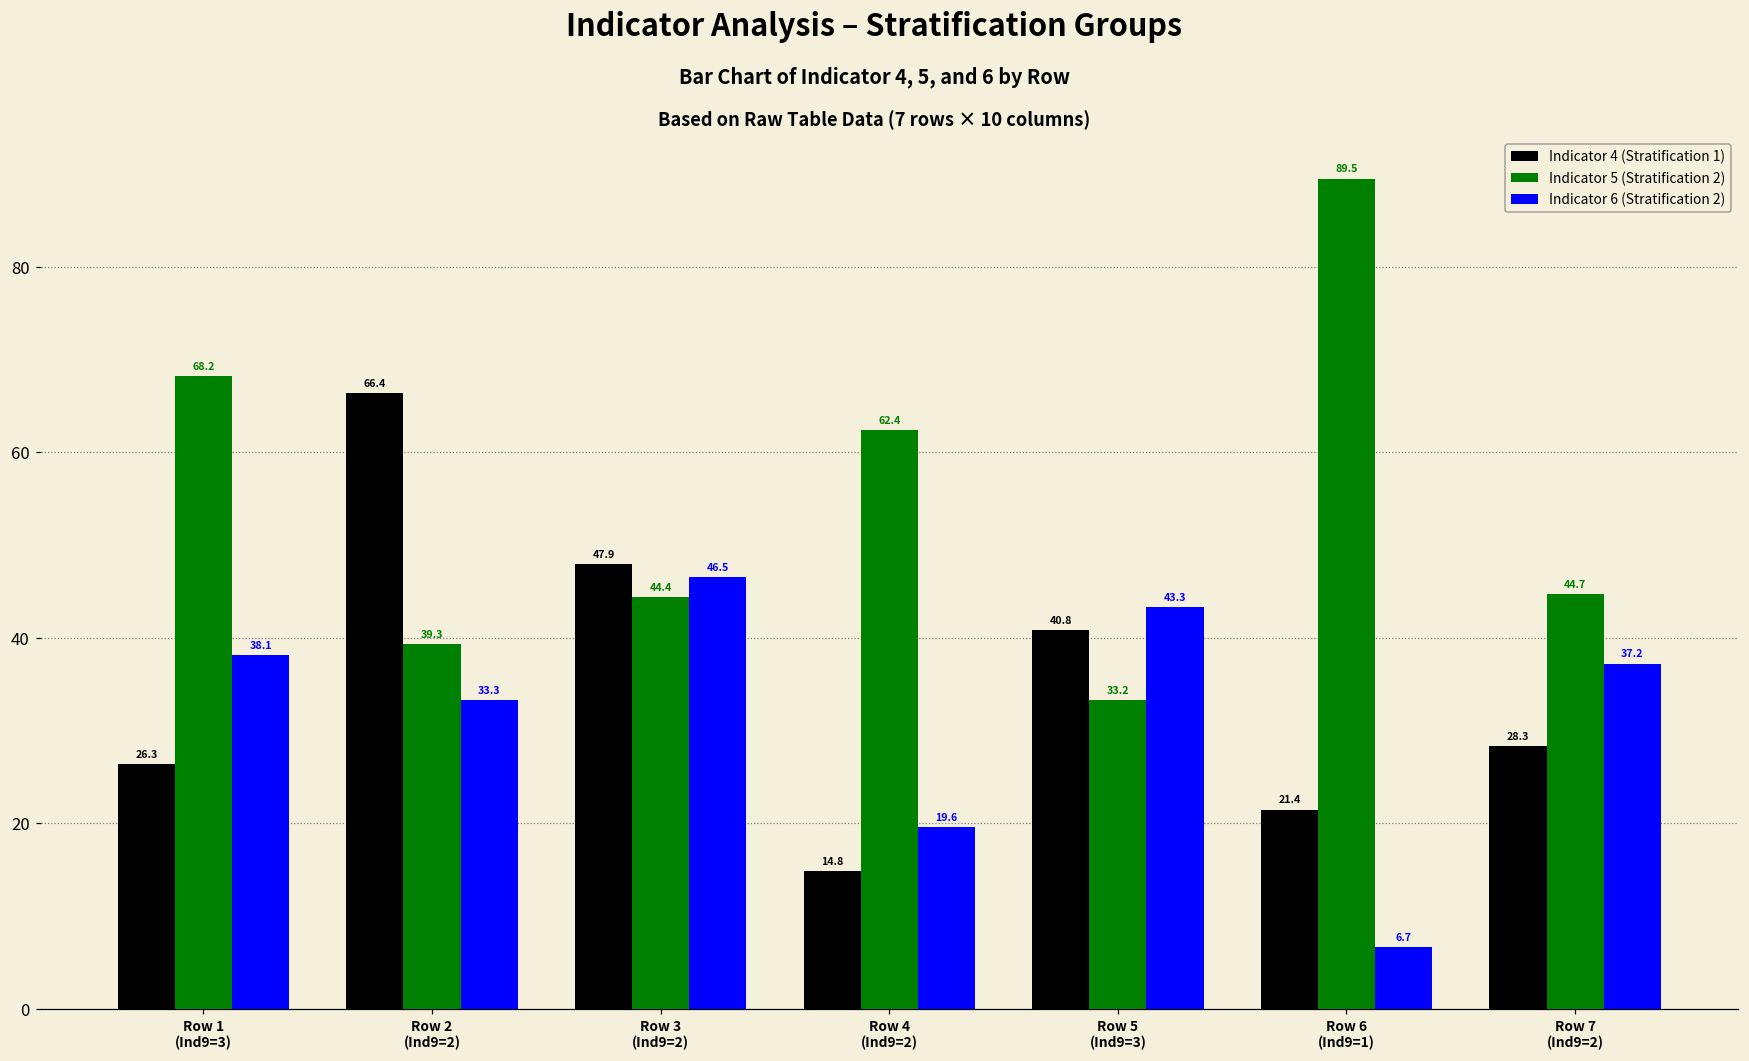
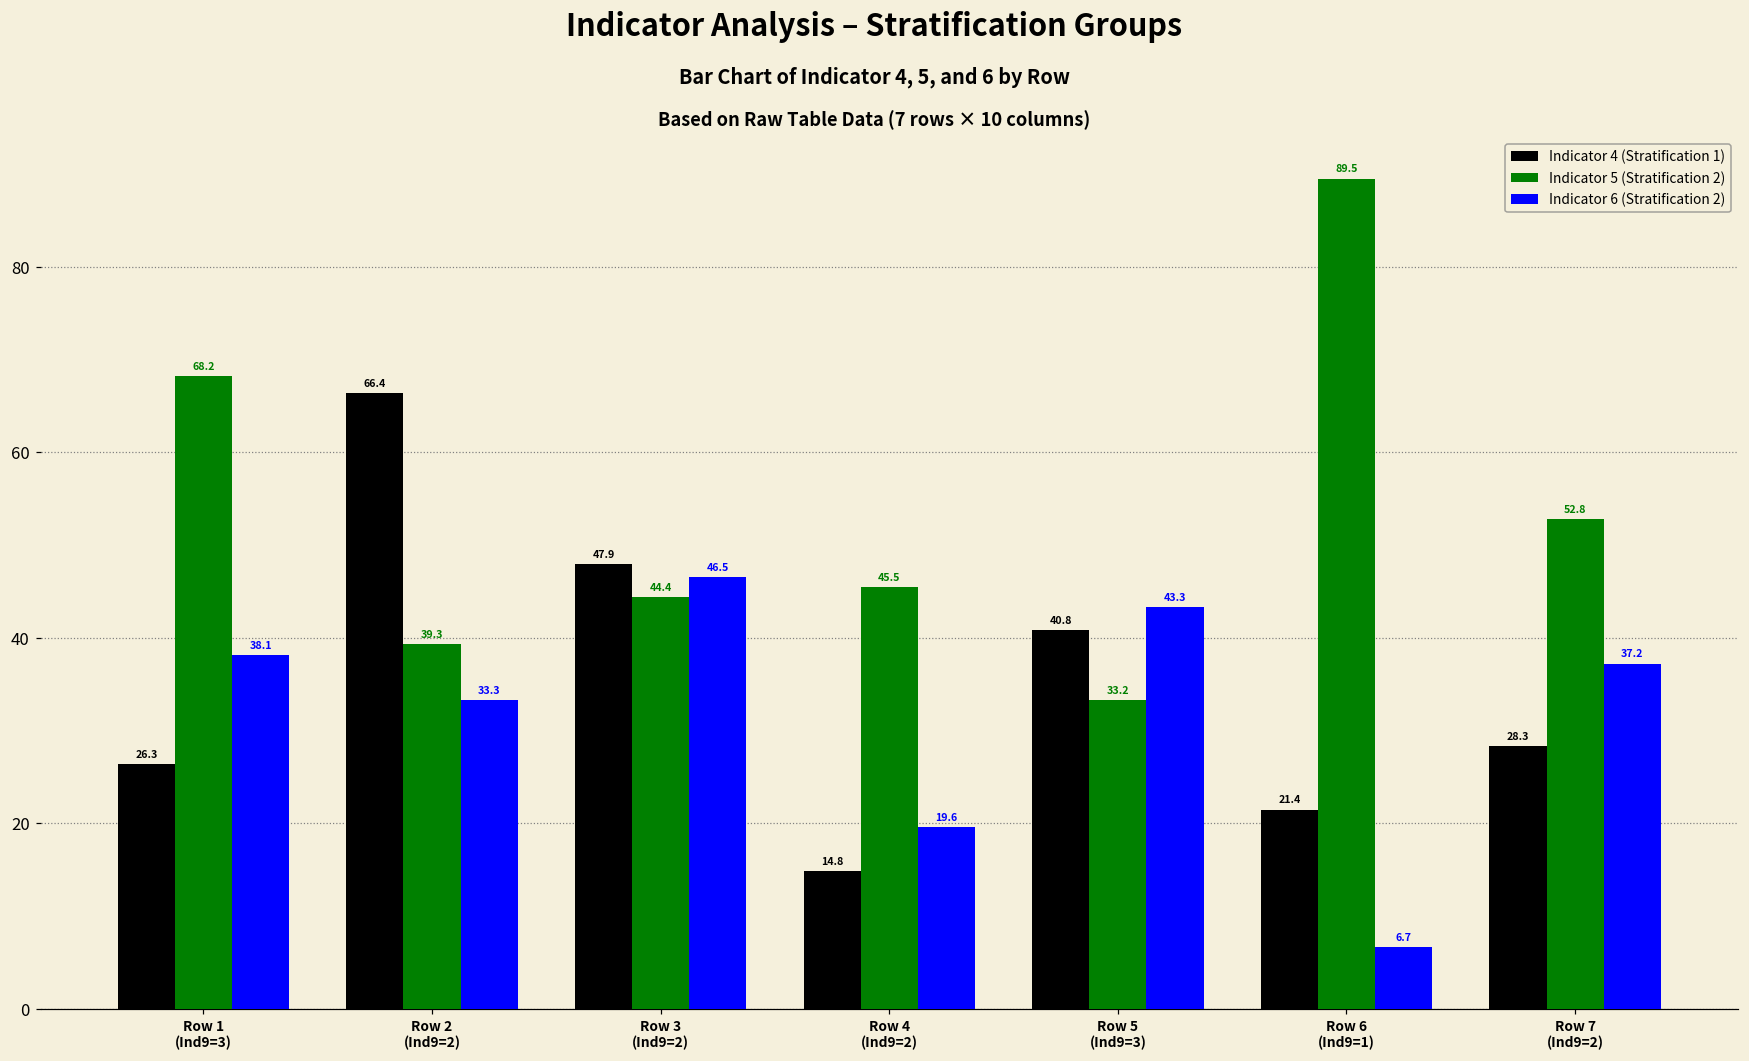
  {
    "Indicator 4 (Stratification 1)": {
      "Row 1 (Ind9=3)": 26.3,
      "Row 2 (Ind9=2)": 66.4,
      "Row 3 (Ind9=2)": 47.9,
      "Row 4 (Ind9=2)": 14.8,
      "Row 5 (Ind9=3)": 40.8,
      "Row 6 (Ind9=1)": 21.4,
      "Row 7 (Ind9=2)": 28.3
    },
    "Indicator 5 (Stratification 2)": {
      "Row 1 (Ind9=3)": 68.2,
      "Row 2 (Ind9=2)": 39.3,
      "Row 3 (Ind9=2)": 44.4,
-     "Row 4 (Ind9=2)": 62.4,
+     "Row 4 (Ind9=2)": 45.5,
      "Row 5 (Ind9=3)": 33.2,
      "Row 6 (Ind9=1)": 89.5,
-     "Row 7 (Ind9=2)": 44.7
+     "Row 7 (Ind9=2)": 52.8
    },
    "Indicator 6 (Stratification 2)": {
      "Row 1 (Ind9=3)": 38.1,
      "Row 2 (Ind9=2)": 33.3,
      "Row 3 (Ind9=2)": 46.5,
      "Row 4 (Ind9=2)": 19.6,
      "Row 5 (Ind9=3)": 43.3,
      "Row 6 (Ind9=1)": 6.7,
      "Row 7 (Ind9=2)": 37.2
    }
  }
